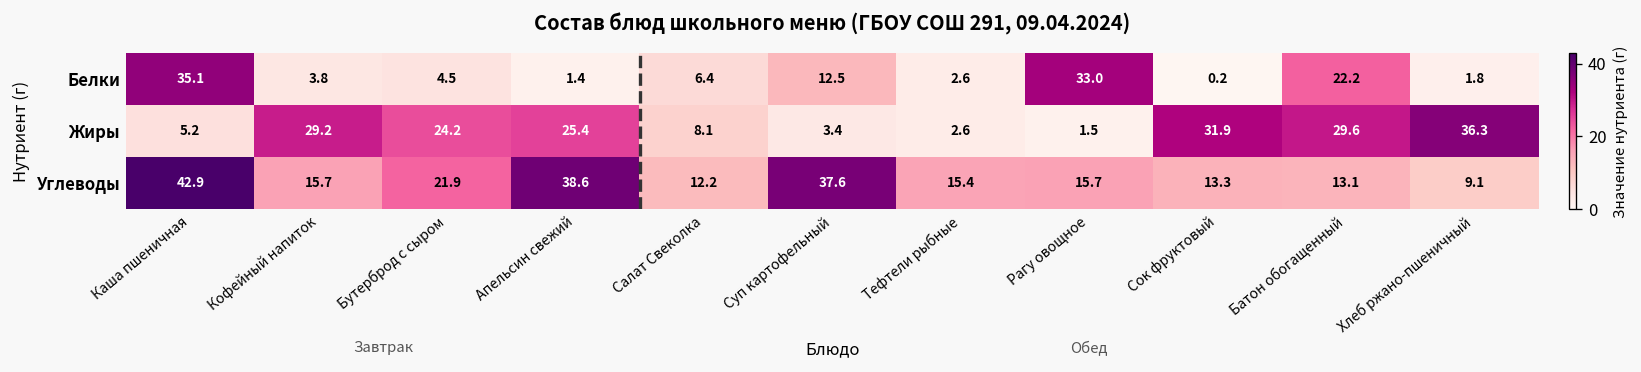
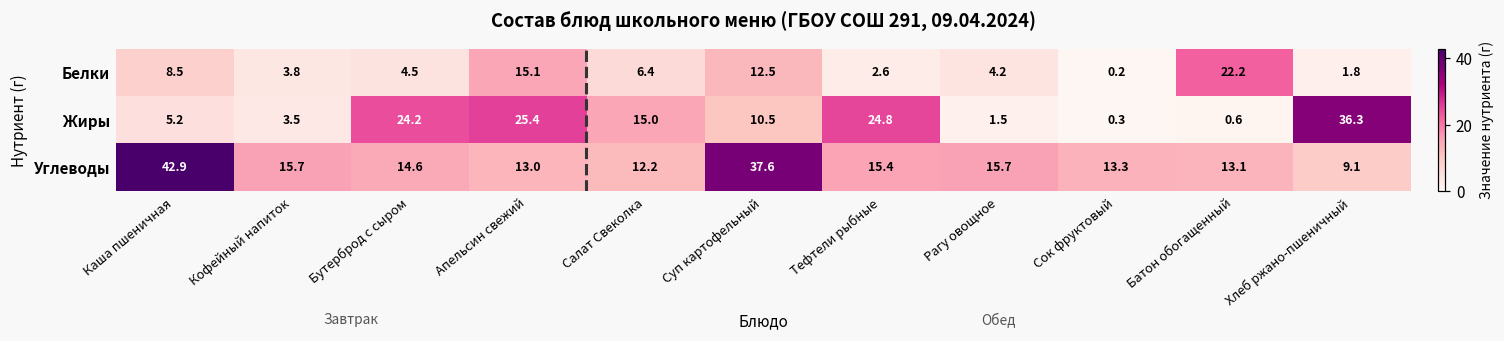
  {
    "Белки": {
-     "Каша пшеничная": 35.1,
+     "Каша пшеничная": 8.5,
      "Кофейный напиток": 3.8,
      "Бутерброд с сыром": 4.5,
-     "Апельсин свежий": 1.4,
+     "Апельсин свежий": 15.1,
      "Салат Свеколка": 6.4,
      "Суп картофельный": 12.5,
      "Тефтели рыбные": 2.6,
-     "Рагу овощное": 33.0,
+     "Рагу овощное": 4.2,
      "Сок фруктовый": 0.2,
      "Батон обогащенный": 22.2,
      "Хлеб ржано-пшеничный": 1.8
    },
    "Жиры": {
      "Каша пшеничная": 5.2,
-     "Кофейный напиток": 29.2,
+     "Кофейный напиток": 3.5,
      "Бутерброд с сыром": 24.2,
      "Апельсин свежий": 25.4,
-     "Салат Свеколка": 8.1,
-     "Суп картофельный": 3.4,
-     "Тефтели рыбные": 2.6,
+     "Салат Свеколка": 15.0,
+     "Суп картофельный": 10.5,
+     "Тефтели рыбные": 24.8,
      "Рагу овощное": 1.5,
-     "Сок фруктовый": 31.9,
-     "Батон обогащенный": 29.6,
+     "Сок фруктовый": 0.3,
+     "Батон обогащенный": 0.6,
      "Хлеб ржано-пшеничный": 36.3
    },
    "Углеводы": {
      "Каша пшеничная": 42.9,
      "Кофейный напиток": 15.7,
-     "Бутерброд с сыром": 21.9,
-     "Апельсин свежий": 38.6,
+     "Бутерброд с сыром": 14.6,
+     "Апельсин свежий": 13.0,
      "Салат Свеколка": 12.2,
      "Суп картофельный": 37.6,
      "Тефтели рыбные": 15.4,
      "Рагу овощное": 15.7,
      "Сок фруктовый": 13.3,
      "Батон обогащенный": 13.1,
      "Хлеб ржано-пшеничный": 9.1
    }
  }
